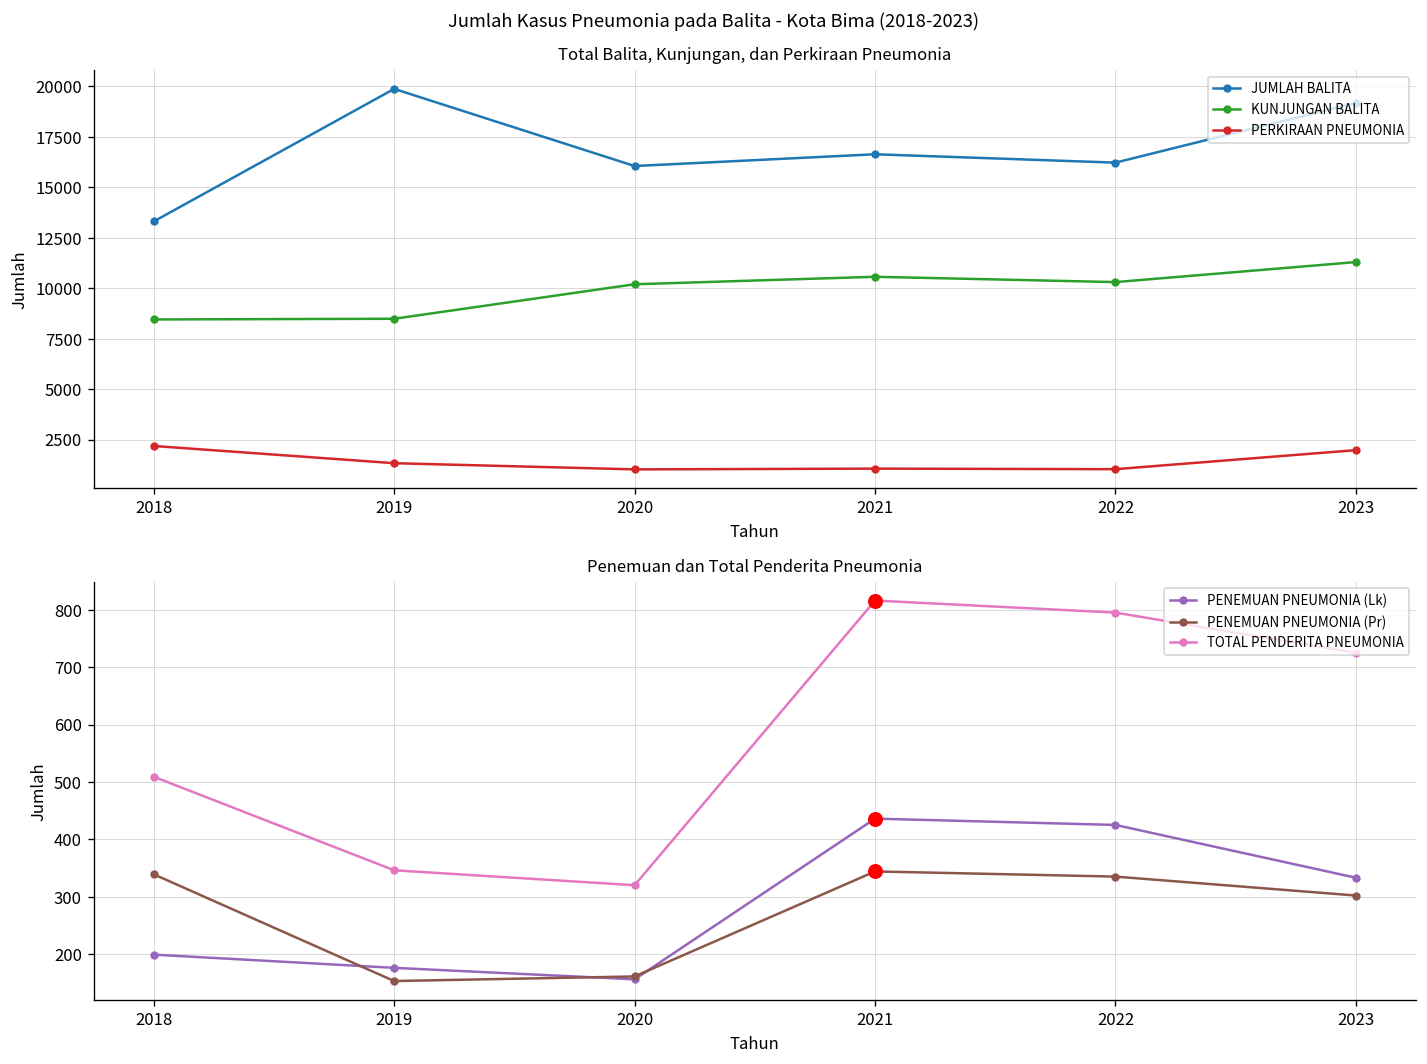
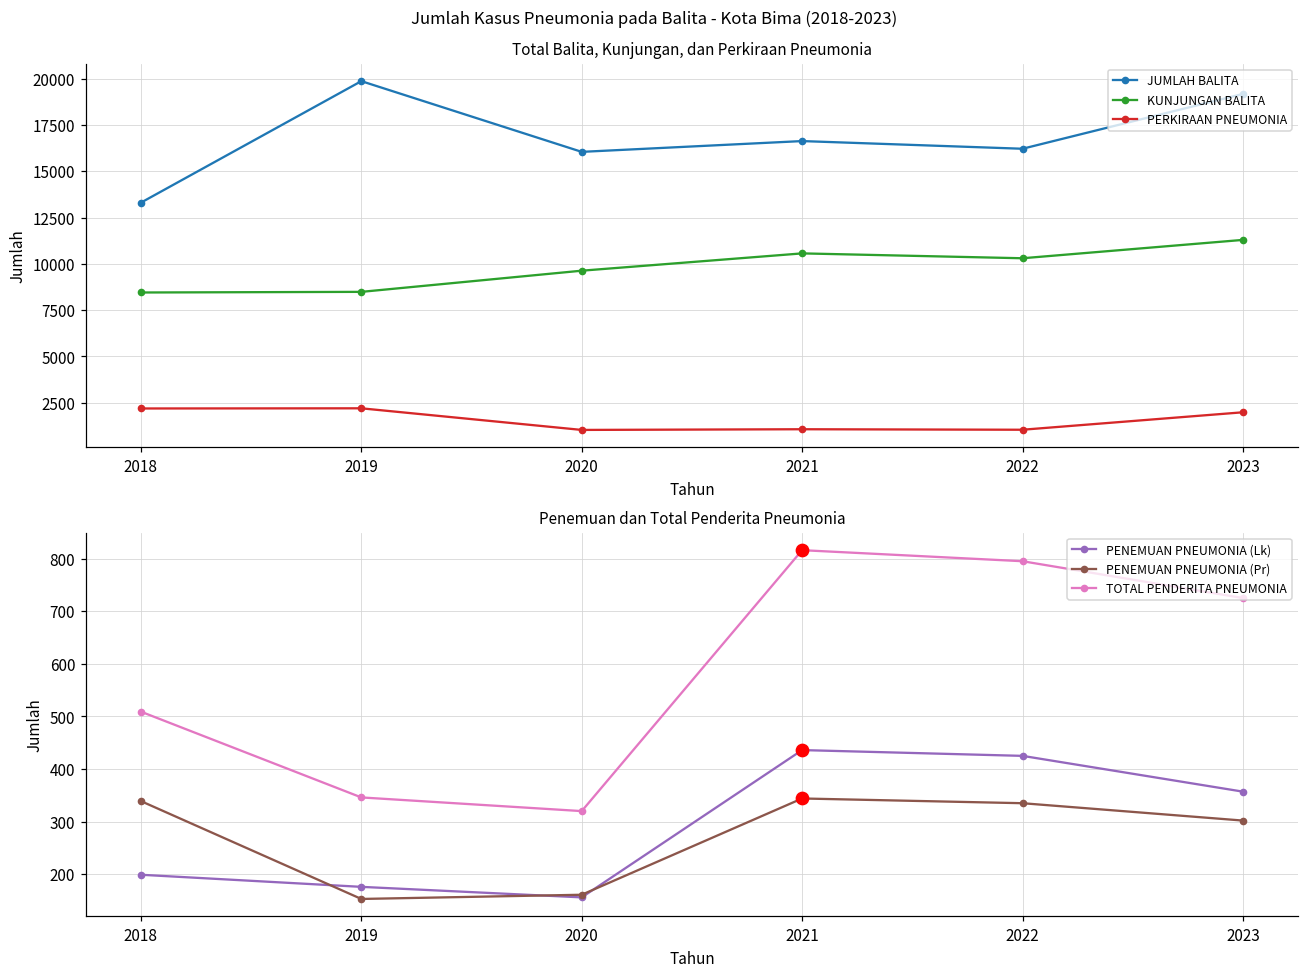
  {
    "Total Balita, Kunjungan, dan Perkiraan Pneumonia": {
      "JUMLAH BALITA": {
        "2018": 13300,
        "2019": 19900,
        "2020": 16000,
        "2021": 16600,
        "2022": 16200
      },
      "KUNJUNGAN BALITA": {
        "2018": 8500,
        "2019": 8500,
-       "2020": 10200,
+       "2020": 9600,
        "2021": 10600,
        "2022": 10300,
        "2023": 11300
      },
      "PERKIRAAN PNEUMONIA": {
        "2018": 2200,
-       "2019": 1300,
+       "2019": 2200,
        "2020": 1000,
        "2021": 1100,
        "2022": 1000,
        "2023": 2000
      }
    },
    "Penemuan dan Total Penderita Pneumonia": {
      "PENEMUAN PNEUMONIA (Lk)": {
        "2018": 200,
        "2019": 180,
        "2022": 430,
-       "2023": 330
+       "2023": 360
      },
      "PENEMUAN PNEUMONIA (Pr)": {
        "2018": 340,
        "2019": 150,
        "2022": 340,
        "2023": 300
      },
      "TOTAL PENDERITA PNEUMONIA": {
        "2018": 510,
        "2019": 350,
        "2020": 320,
        "2022": 800,
        "2023": 730
      }
    }
  }
